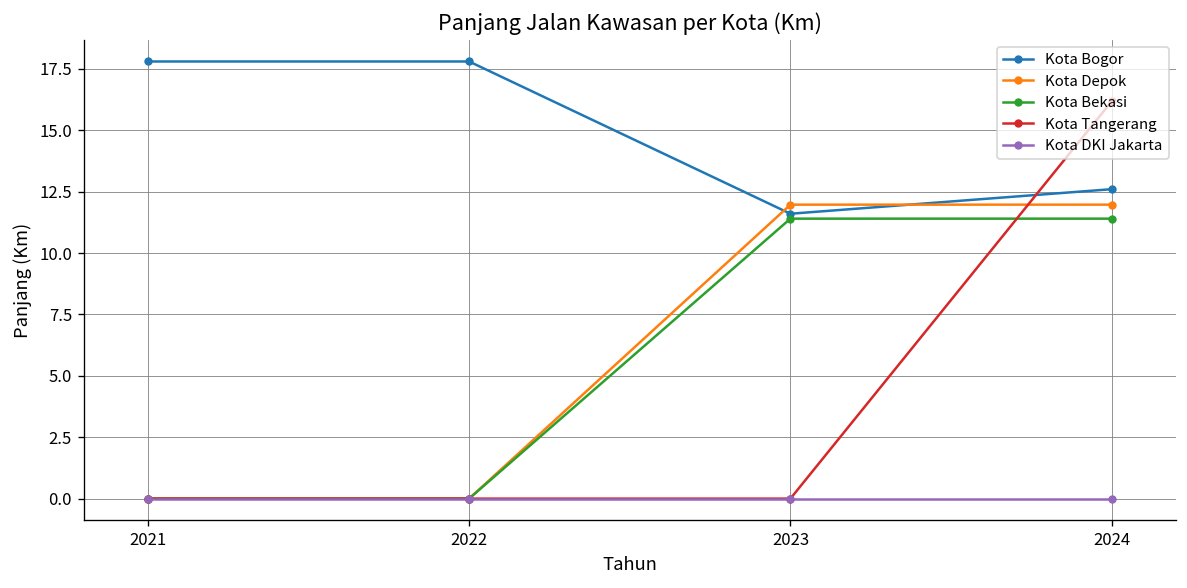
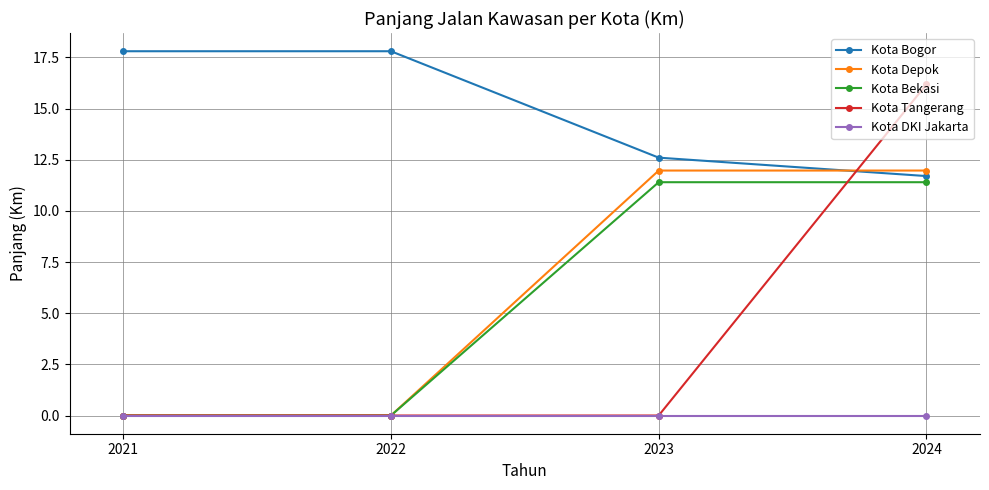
  {
    "Kota Bogor": {
      "2021": 17.8,
      "2022": 17.8,
-     "2023": 11.6,
-     "2024": 12.6
+     "2023": 12.6,
+     "2024": 11.7
    },
    "Kota Depok": {
      "2023": 12.0,
      "2024": 12.0
    },
    "Kota Bekasi": {
      "2023": 11.4,
      "2024": 11.4
    },
    "Kota DKI Jakarta": {
      "2024": 0.0
    }
  }
